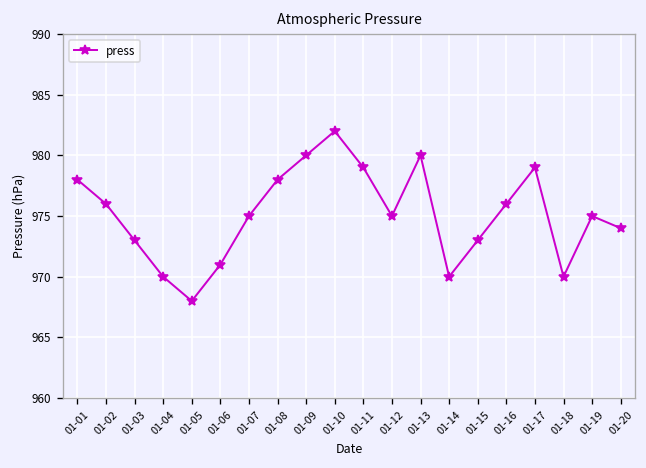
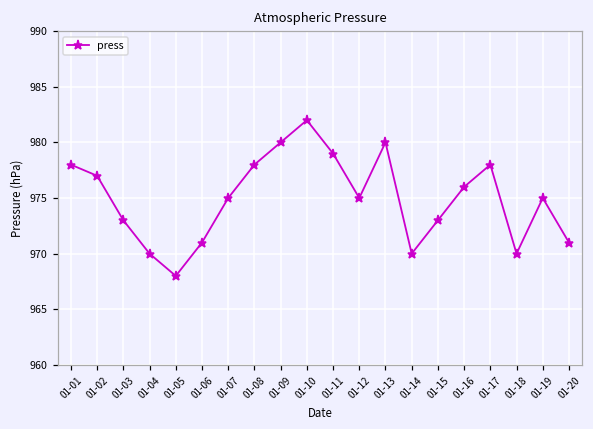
  {
    "01-01": 978,
-   "01-02": 976,
+   "01-02": 977,
    "01-03": 973,
    "01-04": 970,
    "01-05": 968,
    "01-06": 971,
    "01-07": 975,
    "01-08": 978,
    "01-09": 980,
    "01-10": 982,
    "01-11": 979,
    "01-12": 975,
    "01-13": 980,
    "01-14": 970,
    "01-15": 973,
    "01-16": 976,
-   "01-17": 979,
+   "01-17": 978,
    "01-18": 970,
    "01-19": 975,
-   "01-20": 974
+   "01-20": 971
  }
